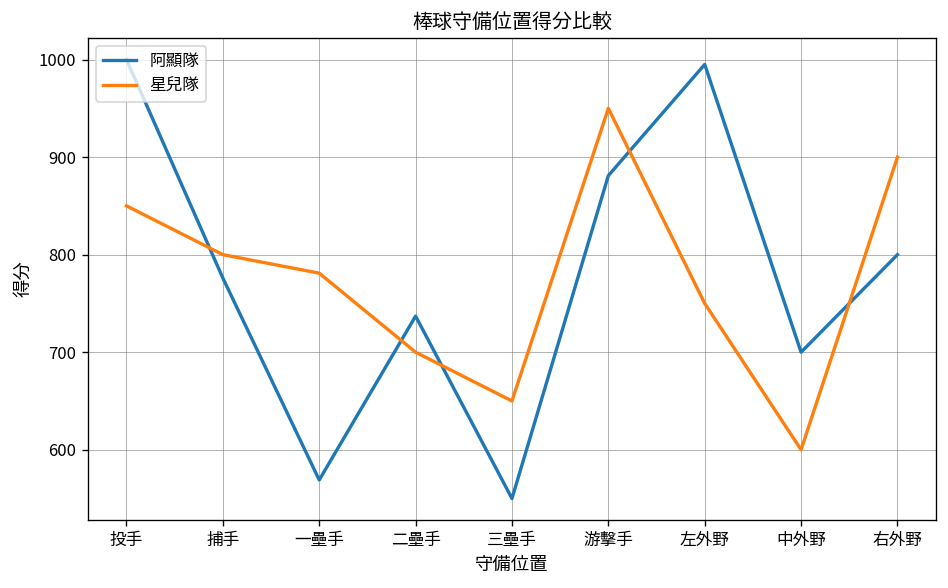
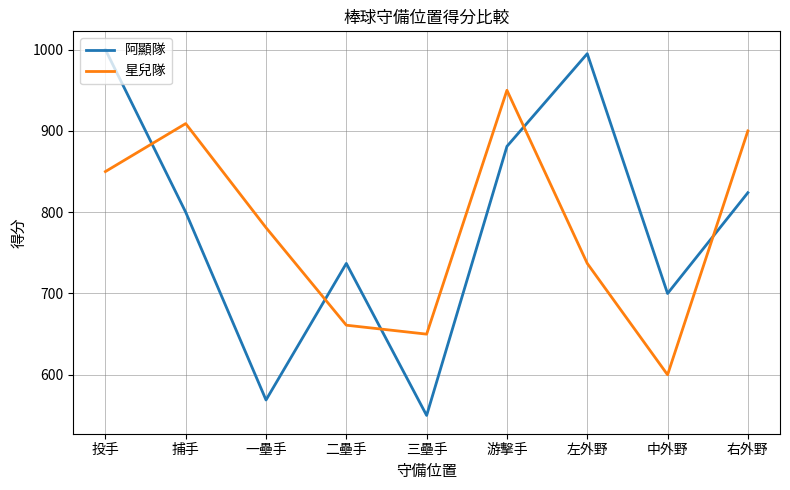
  {
    "阿顯隊": {
-     "捕手": 780,
+     "捕手": 800,
      "一壘手": 570,
      "二壘手": 740,
      "三壘手": 550,
      "游擊手": 880,
      "左外野": 1000,
      "中外野": 700,
-     "右外野": 800
+     "右外野": 820
    },
    "星兒隊": {
      "投手": 850,
-     "捕手": 800,
+     "捕手": 910,
      "一壘手": 780,
-     "二壘手": 700,
+     "二壘手": 660,
      "三壘手": 650,
      "游擊手": 950,
-     "左外野": 750,
+     "左外野": 740,
      "中外野": 600,
      "右外野": 900
    }
  }
